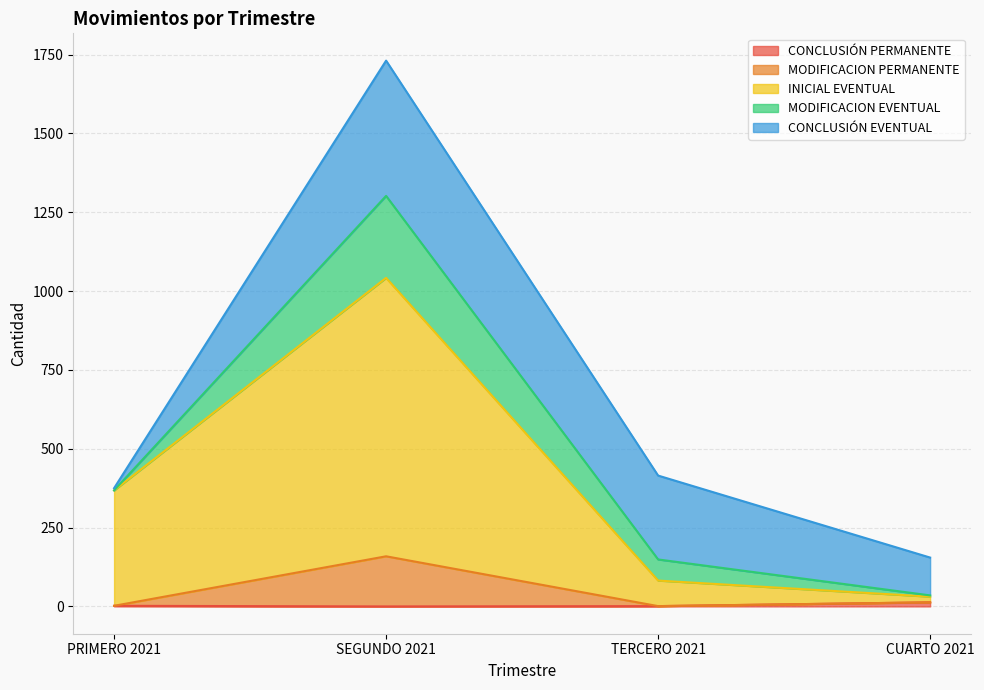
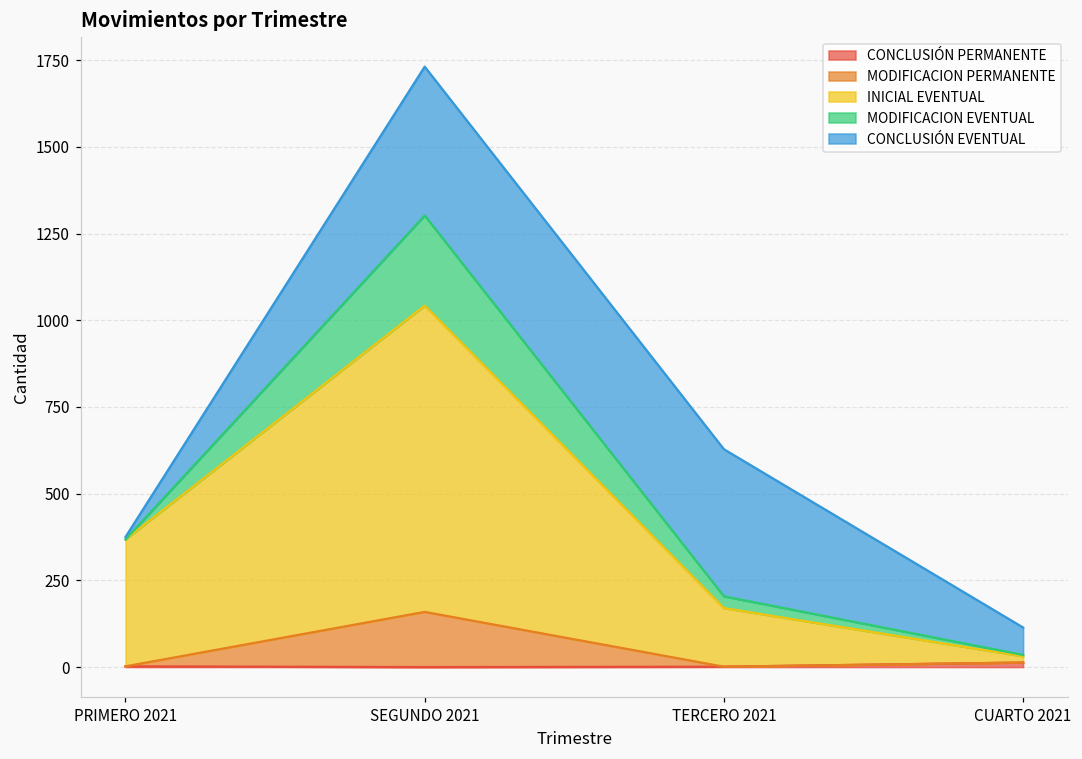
  {
    "INICIAL EVENTUAL": {
      "SEGUNDO 2021": 880,
-     "TERCERO 2021": 80
+     "TERCERO 2021": 170
    },
    "MODIFICACION EVENTUAL": {
      "SEGUNDO 2021": 260,
-     "TERCERO 2021": 70
+     "TERCERO 2021": 30
    },
    "CONCLUSIÓN EVENTUAL": {
      "SEGUNDO 2021": 430,
-     "TERCERO 2021": 270,
-     "CUARTO 2021": 120
+     "TERCERO 2021": 420,
+     "CUARTO 2021": 80
    }
  }
